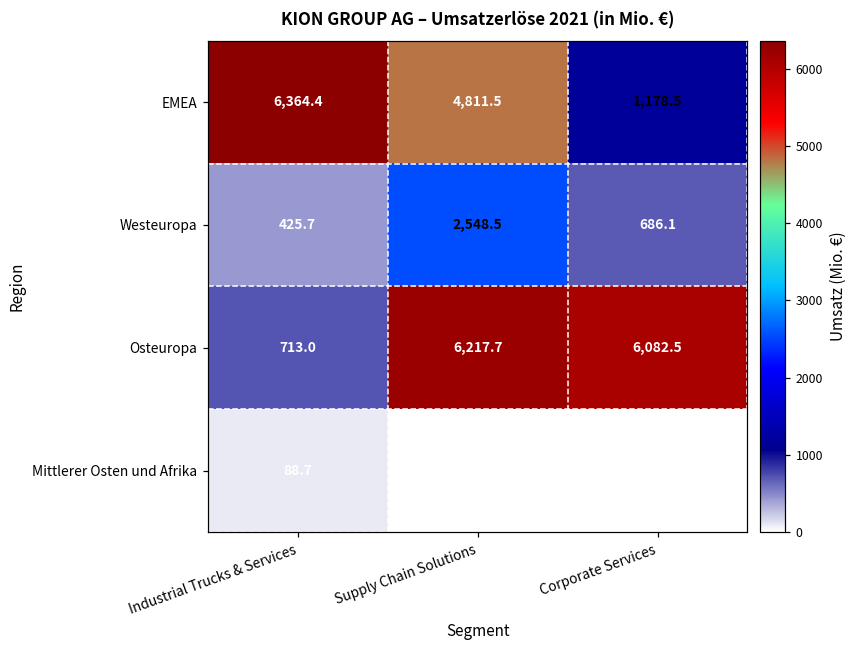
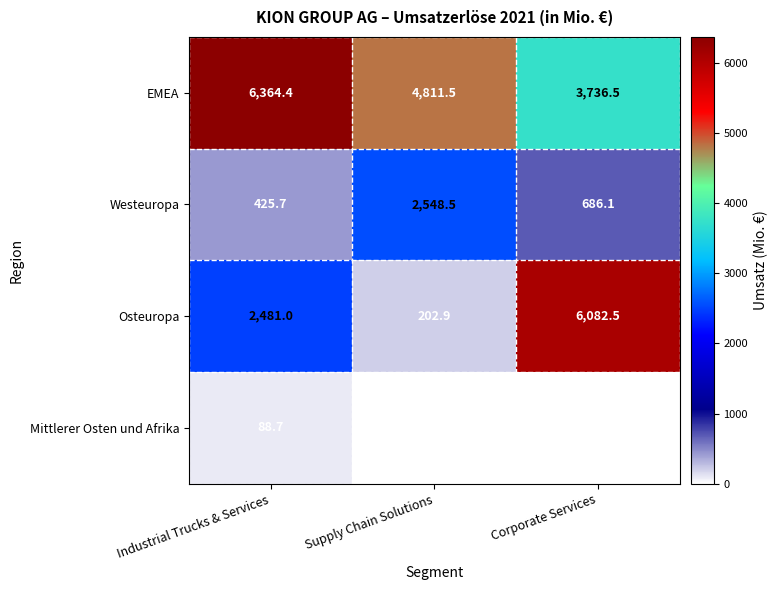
  {
    "EMEA": {
      "Industrial Trucks & Services": "6,364.4",
      "Supply Chain Solutions": "4,811.5",
-     "Corporate Services": "1,178.5"
+     "Corporate Services": "3,736.5"
    },
    "Westeuropa": {
      "Industrial Trucks & Services": "425.7",
      "Supply Chain Solutions": "2,548.5",
      "Corporate Services": "686.1"
    },
    "Osteuropa": {
-     "Industrial Trucks & Services": "713.0",
-     "Supply Chain Solutions": "6,217.7",
+     "Industrial Trucks & Services": "2,481.0",
+     "Supply Chain Solutions": "202.9",
      "Corporate Services": "6,082.5"
    }
  }
